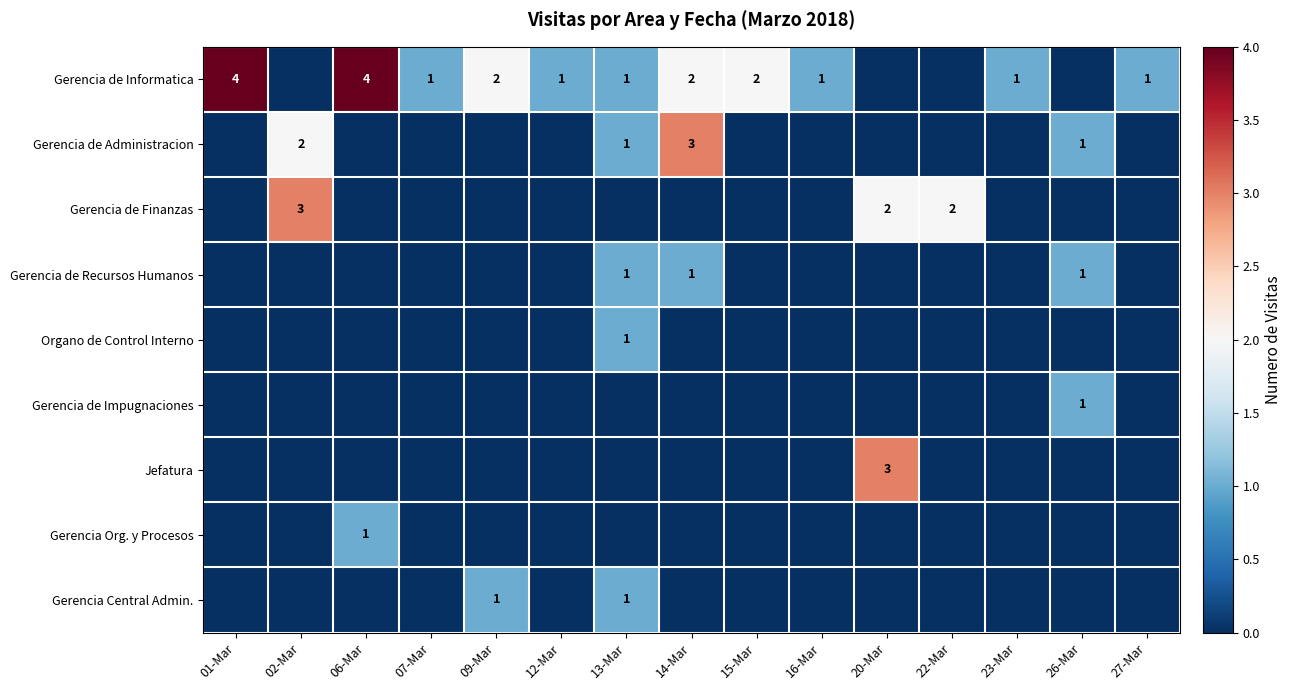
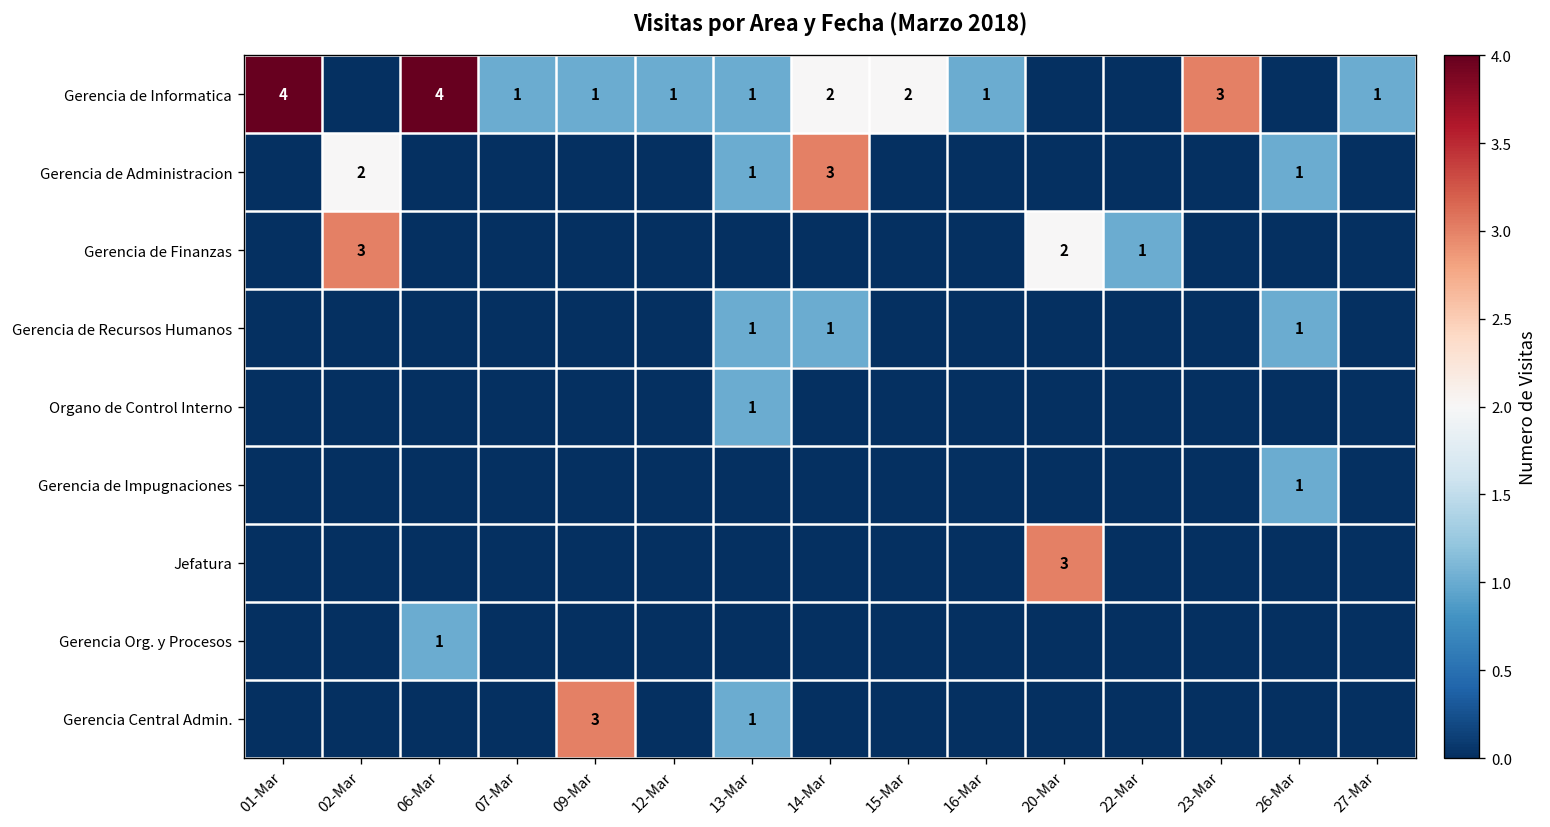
  {
    "Gerencia de Informatica": {
      "01-Mar": 4,
      "06-Mar": 4,
      "07-Mar": 1,
-     "09-Mar": 2,
+     "09-Mar": 1,
      "12-Mar": 1,
      "13-Mar": 1,
      "14-Mar": 2,
      "15-Mar": 2,
      "16-Mar": 1,
-     "23-Mar": 1,
+     "23-Mar": 3,
      "27-Mar": 1
    },
    "Gerencia de Administracion": {
      "02-Mar": 2,
      "13-Mar": 1,
      "14-Mar": 3,
      "26-Mar": 1
    },
    "Gerencia de Finanzas": {
      "02-Mar": 3,
      "20-Mar": 2,
-     "22-Mar": 2
+     "22-Mar": 1
    },
    "Gerencia de Recursos Humanos": {
      "13-Mar": 1,
      "14-Mar": 1,
      "26-Mar": 1
    },
    "Organo de Control Interno": {
      "13-Mar": 1
    },
    "Gerencia de Impugnaciones": {
      "26-Mar": 1
    },
    "Jefatura": {
      "20-Mar": 3
    },
    "Gerencia Org. y Procesos": {
      "06-Mar": 1
    },
    "Gerencia Central Admin.": {
-     "09-Mar": 1,
+     "09-Mar": 3,
      "13-Mar": 1
    }
  }
